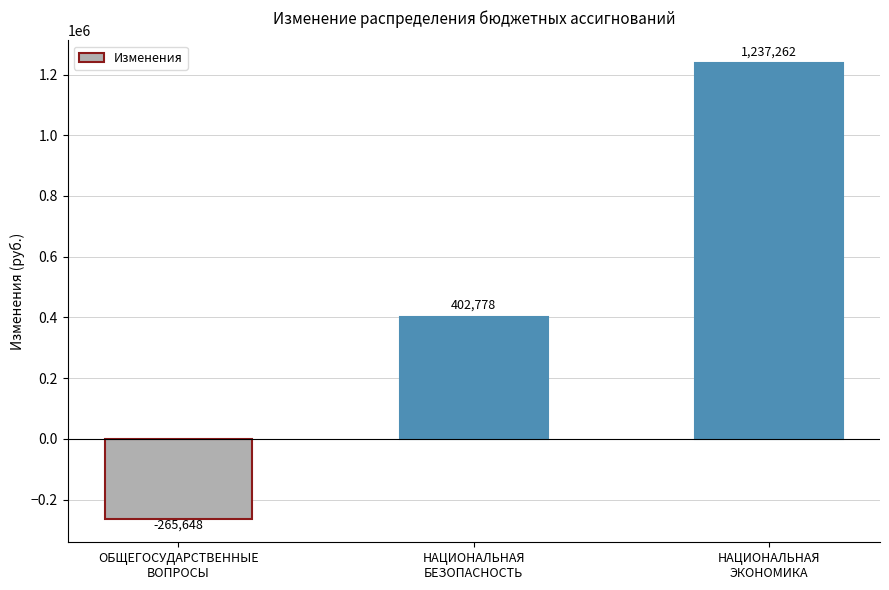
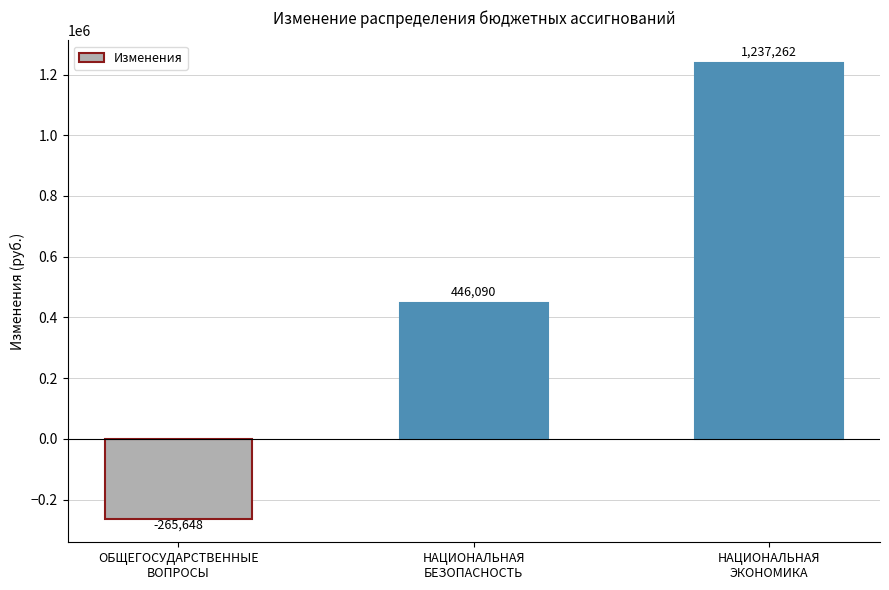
  {
    "ОБЩЕГОСУДАРСТВЕННЫЕ ВОПРОСЫ": "-265,648",
-   "НАЦИОНАЛЬНАЯ БЕЗОПАСНОСТЬ": "402,778",
+   "НАЦИОНАЛЬНАЯ БЕЗОПАСНОСТЬ": "446,090",
    "НАЦИОНАЛЬНАЯ ЭКОНОМИКА": "1,237,262"
  }
